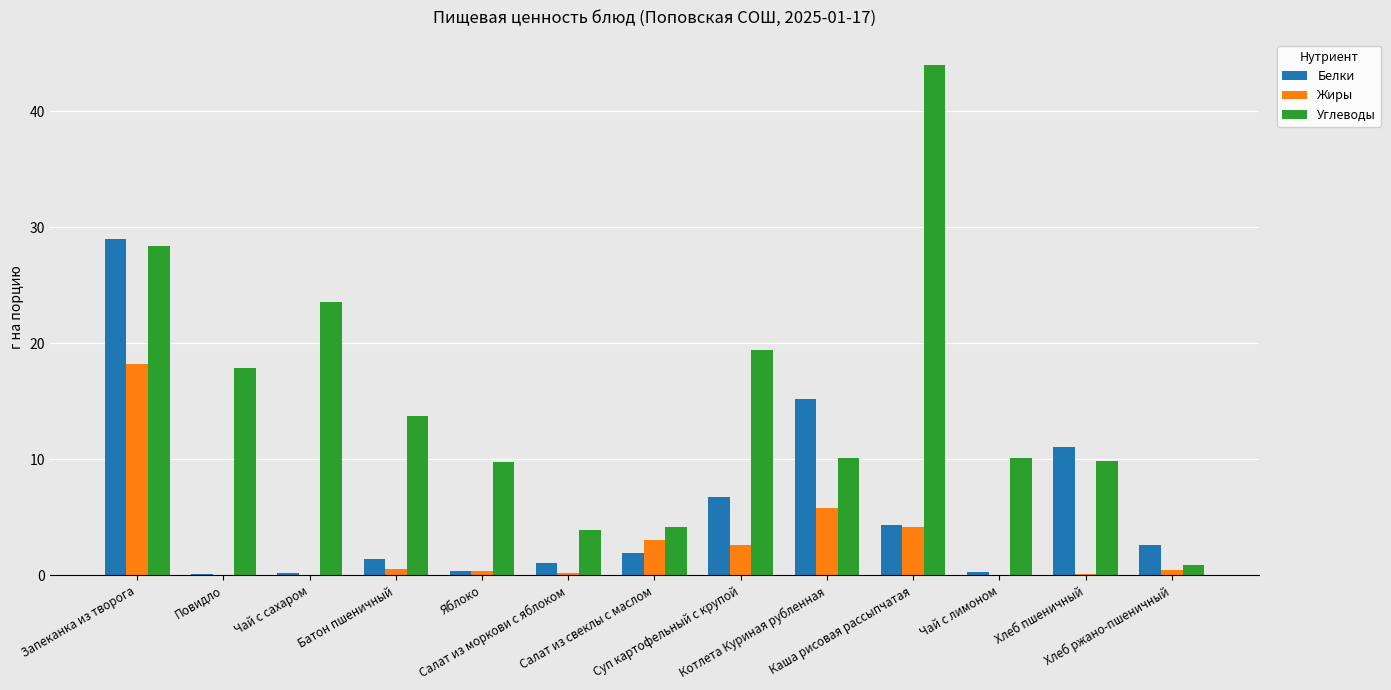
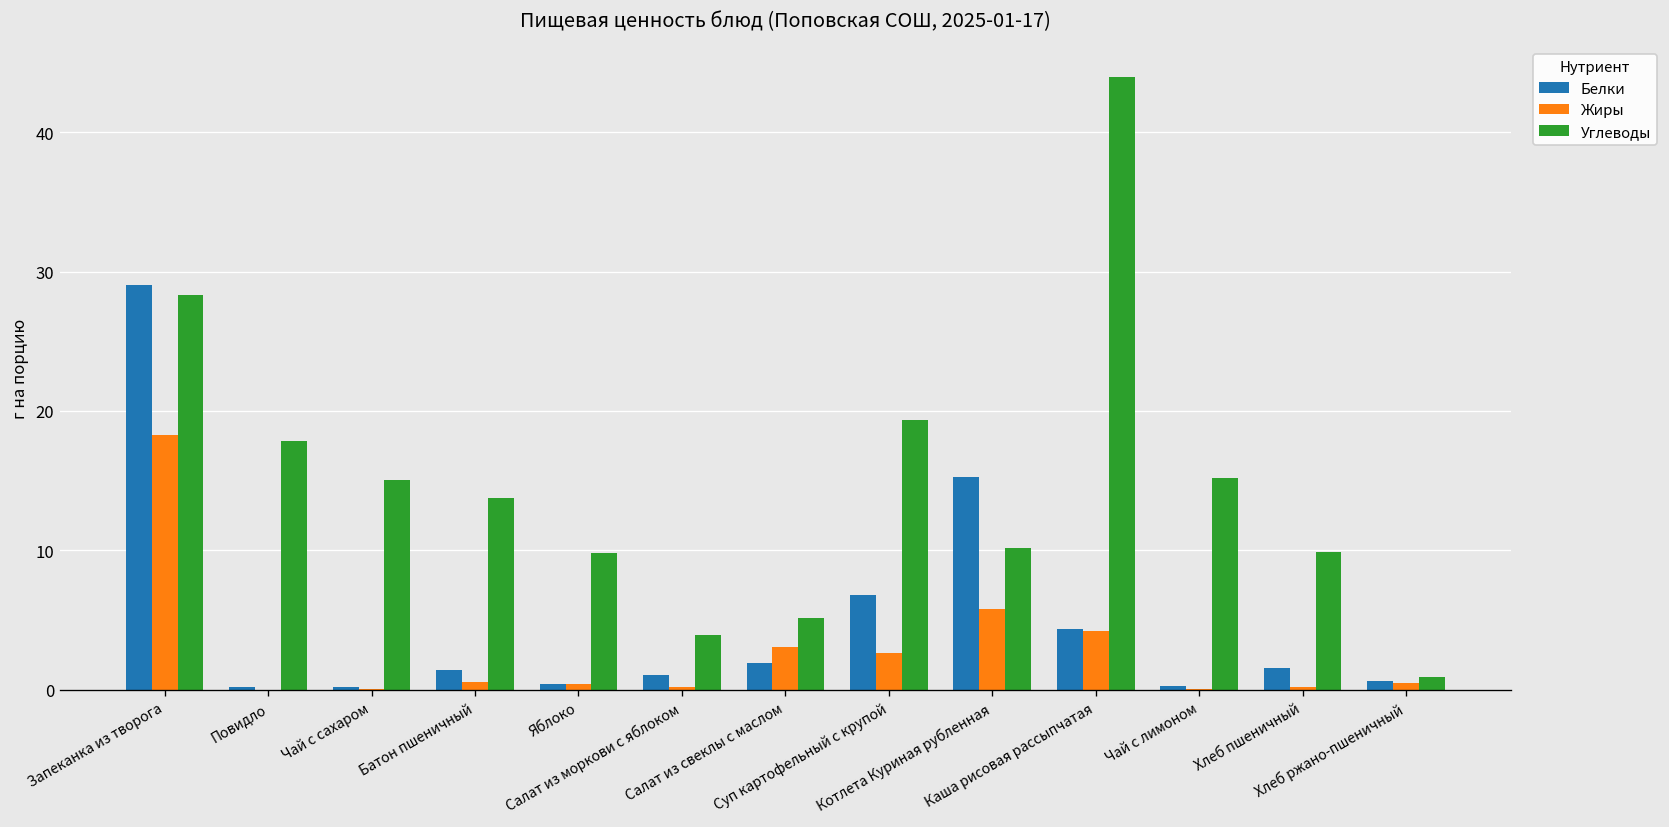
  {
    "Белки": {
      "Запеканка из творога": 29.0,
      "Батон пшеничный": 1.4,
      "Яблоко": 0.4,
      "Салат из моркови с яблоком": 1.1,
      "Салат из свеклы с маслом": 1.9,
      "Суп картофельный с крупой": 6.8,
      "Котлета Куриная рубленная": 15.2,
      "Каша рисовая рассыпчатая": 4.3,
      "Чай с лимоном": 0.3,
-     "Хлеб пшеничный": 11.1,
-     "Хлеб ржано-пшеничный": 2.6
+     "Хлеб пшеничный": 1.5,
+     "Хлеб ржано-пшеничный": 0.6
    },
    "Жиры": {
      "Запеканка из творога": 18.2,
      "Повидло": 0.0,
      "Батон пшеничный": 0.5,
      "Яблоко": 0.4,
      "Салат из свеклы с маслом": 3.1,
      "Суп картофельный с крупой": 2.6,
      "Котлета Куриная рубленная": 5.8,
      "Каша рисовая рассыпчатая": 4.2,
      "Хлеб ржано-пшеничный": 0.5
    },
    "Углеводы": {
      "Запеканка из творога": 28.3,
      "Повидло": 17.9,
-     "Чай с сахаром": 23.6,
+     "Чай с сахаром": 15.0,
      "Батон пшеничный": 13.7,
      "Яблоко": 9.8,
      "Салат из моркови с яблоком": 3.9,
-     "Салат из свеклы с маслом": 4.2,
+     "Салат из свеклы с маслом": 5.1,
      "Суп картофельный с крупой": 19.4,
      "Котлета Куриная рубленная": 10.2,
      "Каша рисовая рассыпчатая": 44.0,
-     "Чай с лимоном": 10.1,
+     "Чай с лимоном": 15.2,
      "Хлеб пшеничный": 9.8,
      "Хлеб ржано-пшеничный": 0.9
    }
  }
